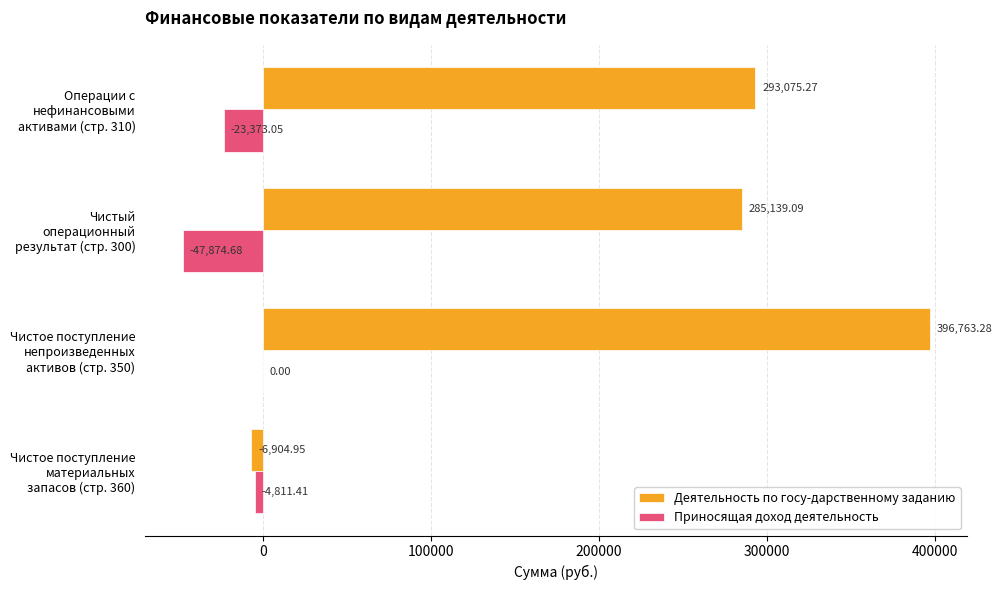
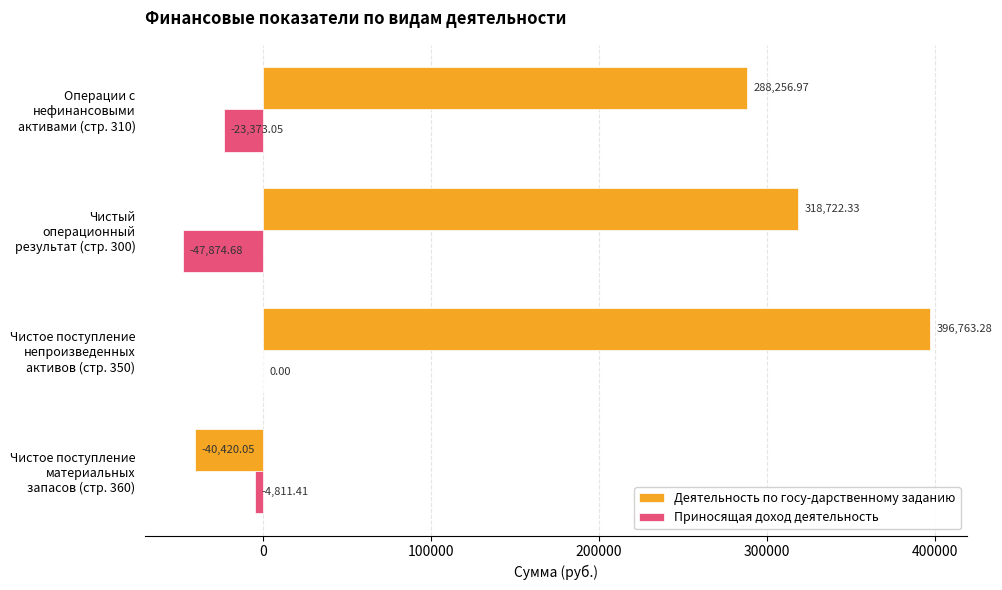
  {
    "Деятельность по госу-дарственному заданию": {
-     "Операции с нефинансовыми активами (стр. 310)": "293,075.27",
-     "Чистый операционный результат (стр. 300)": "285,139.09",
+     "Операции с нефинансовыми активами (стр. 310)": "288,256.97",
+     "Чистый операционный результат (стр. 300)": "318,722.33",
      "Чистое поступление непроизведенных активов (стр. 350)": "396,763.28",
-     "Чистое поступление материальных запасов (стр. 360)": "-6,904.95"
+     "Чистое поступление материальных запасов (стр. 360)": "-40,420.05"
    },
    "Приносящая доход деятельность": {
      "Операции с нефинансовыми активами (стр. 310)": "-23,373.05",
      "Чистый операционный результат (стр. 300)": "-47,874.68",
      "Чистое поступление непроизведенных активов (стр. 350)": "0.00",
      "Чистое поступление материальных запасов (стр. 360)": "-4,811.41"
    }
  }
